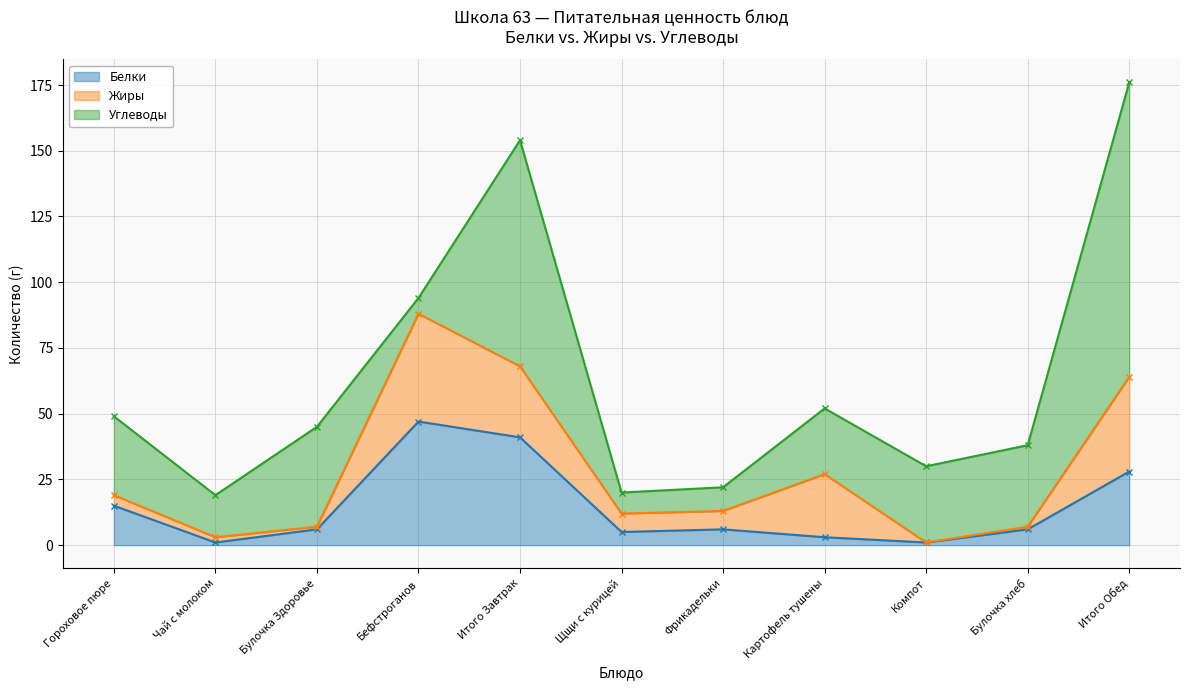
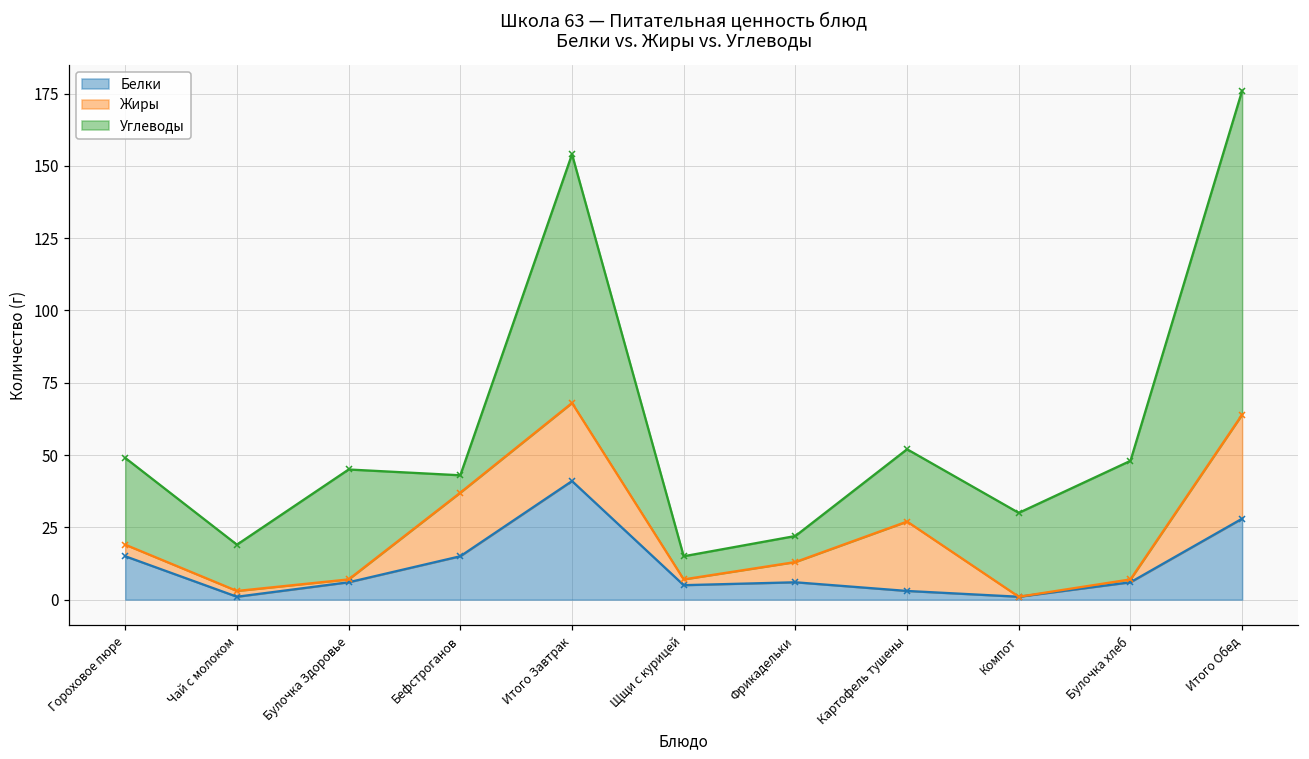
  {
    "Белки": {
      "Гороховое пюре": 15,
      "Чай с молоком": 1,
      "Булочка Здоровье": 6,
-     "Бефстроганов": 47,
+     "Бефстроганов": 15,
      "Итого Завтрак": 41,
      "Щщи с курицей": 5,
      "Фрикадельки": 6,
      "Картофель тушены": 3,
      "Булочка хлеб": 6,
      "Итого Обед": 28
    },
    "Жиры": {
      "Гороховое пюре": 4,
      "Чай с молоком": 2,
      "Булочка Здоровье": 1,
-     "Бефстроганов": 41,
+     "Бефстроганов": 22,
      "Итого Завтрак": 27,
-     "Щщи с курицей": 7,
+     "Щщи с курицей": 2,
      "Фрикадельки": 7,
      "Картофель тушены": 24,
      "Булочка хлеб": 1,
      "Итого Обед": 36
    },
    "Углеводы": {
      "Гороховое пюре": 30,
      "Чай с молоком": 16,
      "Булочка Здоровье": 38,
      "Бефстроганов": 6,
      "Итого Завтрак": 86,
      "Щщи с курицей": 8,
      "Фрикадельки": 9,
      "Картофель тушены": 25,
      "Компот": 29,
-     "Булочка хлеб": 31,
+     "Булочка хлеб": 41,
      "Итого Обед": 112
    }
  }
